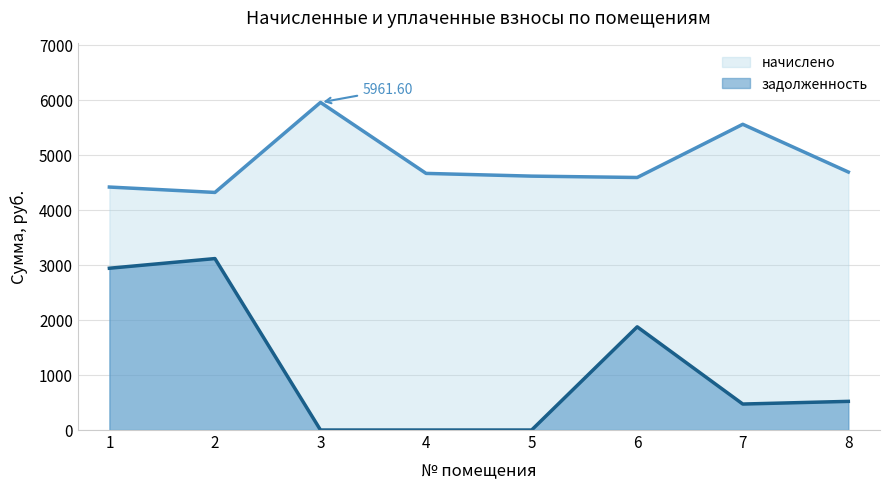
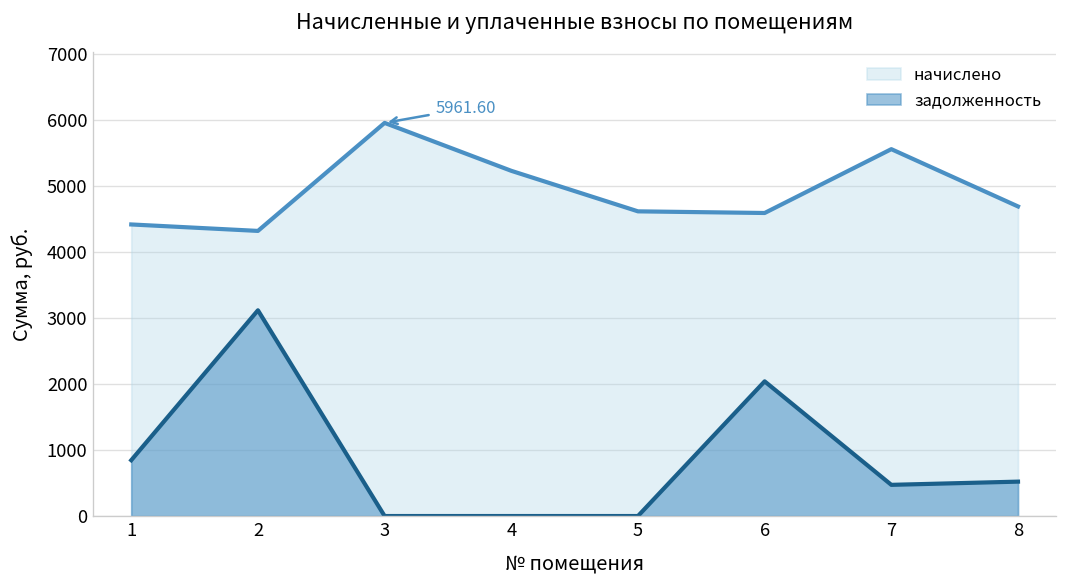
  {
    "начислено": {
      "1": 4400,
      "2": 4300,
-     "4": 4700,
+     "4": 5200,
      "5": 4600,
      "6": 4600,
      "7": 5600,
      "8": 4700
    },
    "задолженность": {
-     "1": 2900,
+     "1": 800,
      "2": 3100,
      "3": 0,
      "4": 0,
      "5": 0,
-     "6": 1900,
+     "6": 2000,
      "7": 500,
      "8": 500
    }
  }
